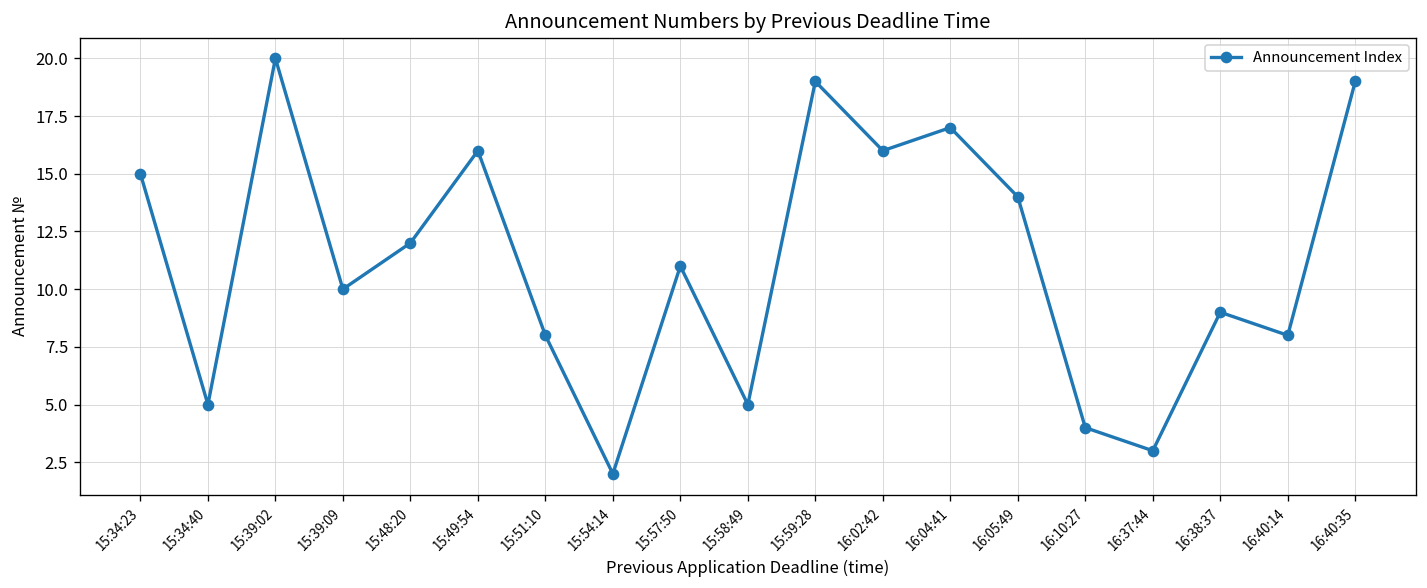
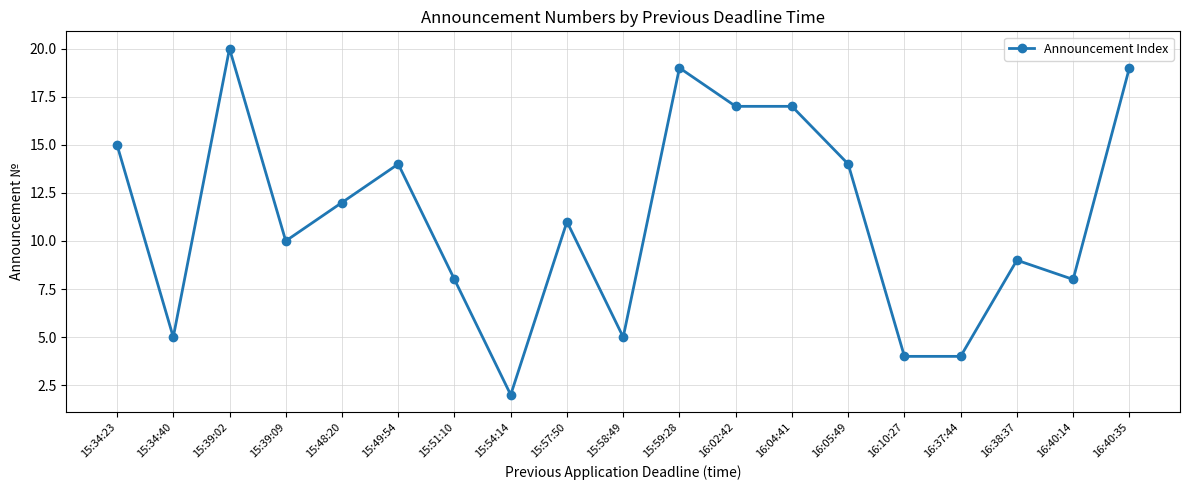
  {
    "15:34:23": 15,
    "15:34:40": 5,
    "15:39:02": 20,
    "15:39:09": 10,
    "15:48:20": 12,
-   "15:49:54": 16,
+   "15:49:54": 14,
    "15:51:10": 8,
    "15:54:14": 2,
    "15:57:50": 11,
    "15:58:49": 5,
    "15:59:28": 19,
-   "16:02:42": 16,
+   "16:02:42": 17,
    "16:04:41": 17,
    "16:05:49": 14,
    "16:10:27": 4,
-   "16:37:44": 3,
+   "16:37:44": 4,
    "16:38:37": 9,
    "16:40:14": 8,
    "16:40:35": 19
  }
